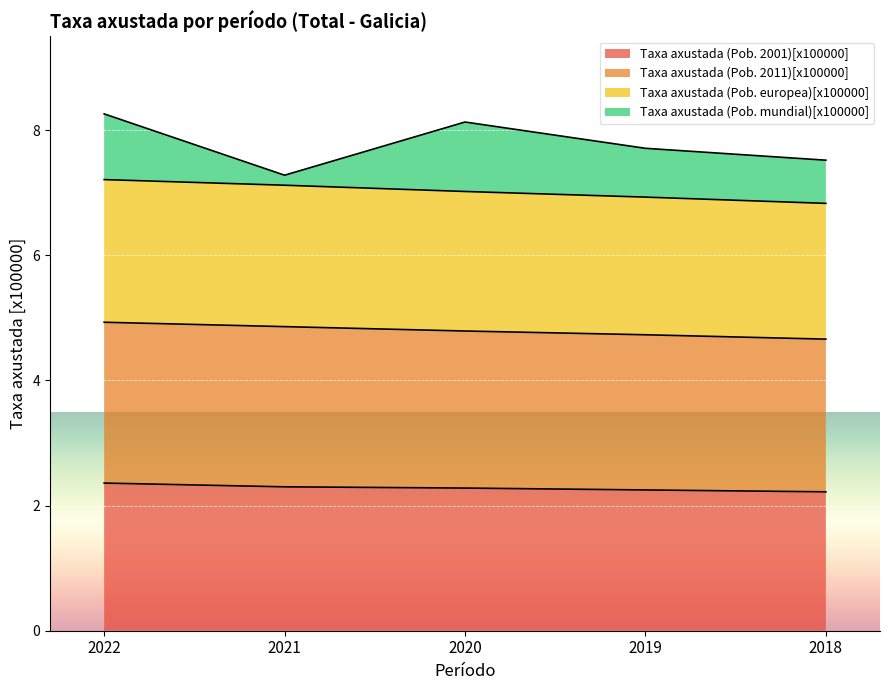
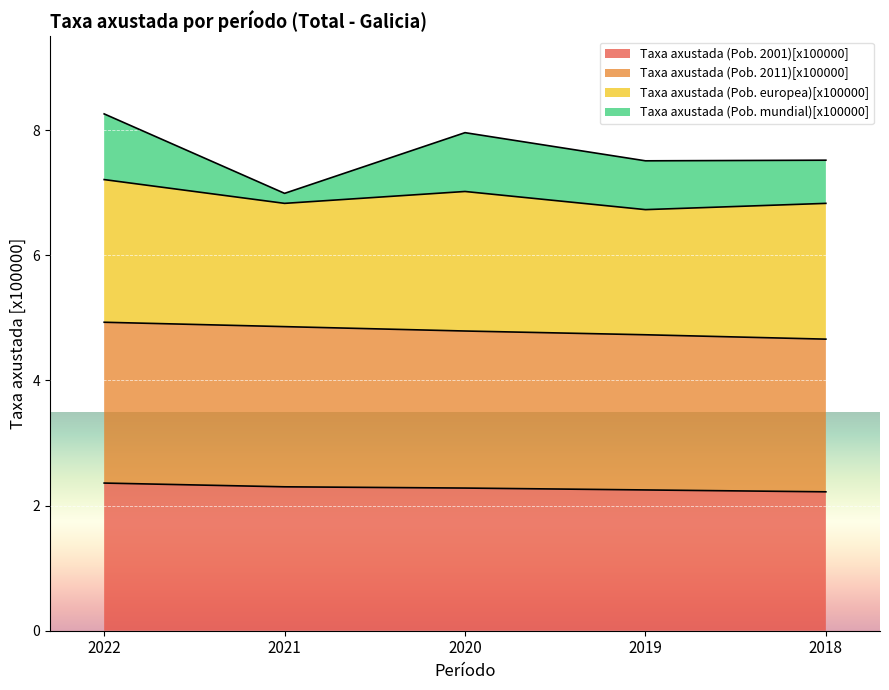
  {
    "Taxa axustada (Pob. europea)[x100000]": {
      "2022": 2.3,
-     "2021": 2.3,
+     "2021": 2.0,
      "2020": 2.2,
-     "2019": 2.2,
+     "2019": 2.0,
      "2018": 2.2
    },
    "Taxa axustada (Pob. mundial)[x100000]": {
      "2022": 1.1,
      "2021": 0.2,
-     "2020": 1.1,
+     "2020": 0.9,
      "2019": 0.8,
      "2018": 0.7
    }
  }
